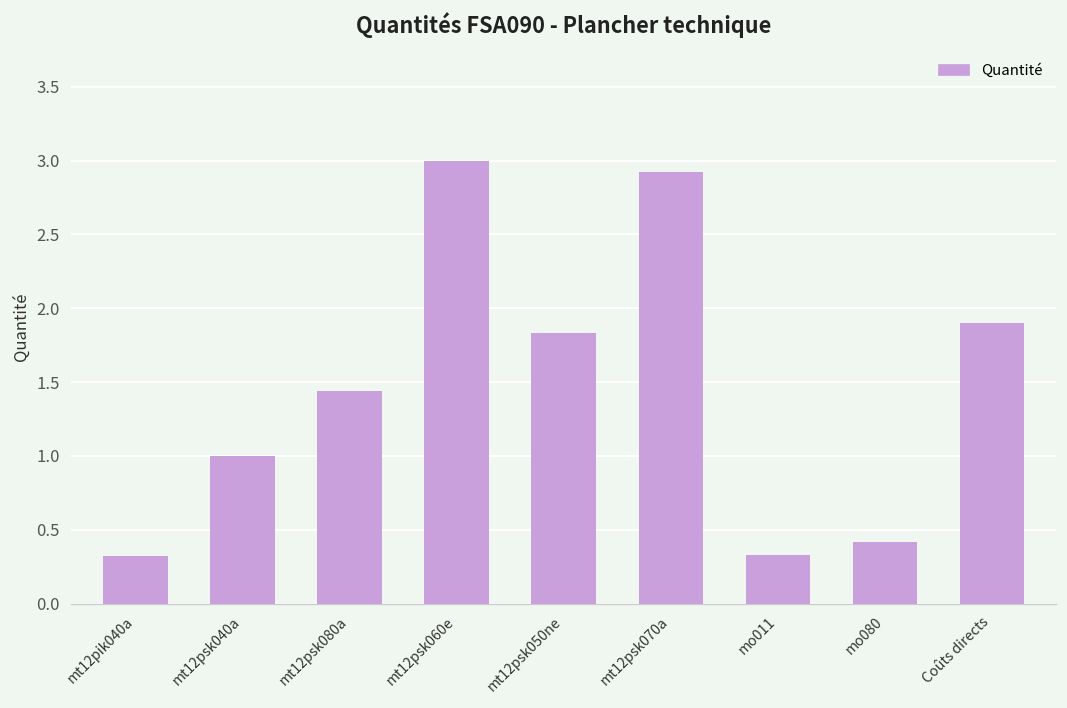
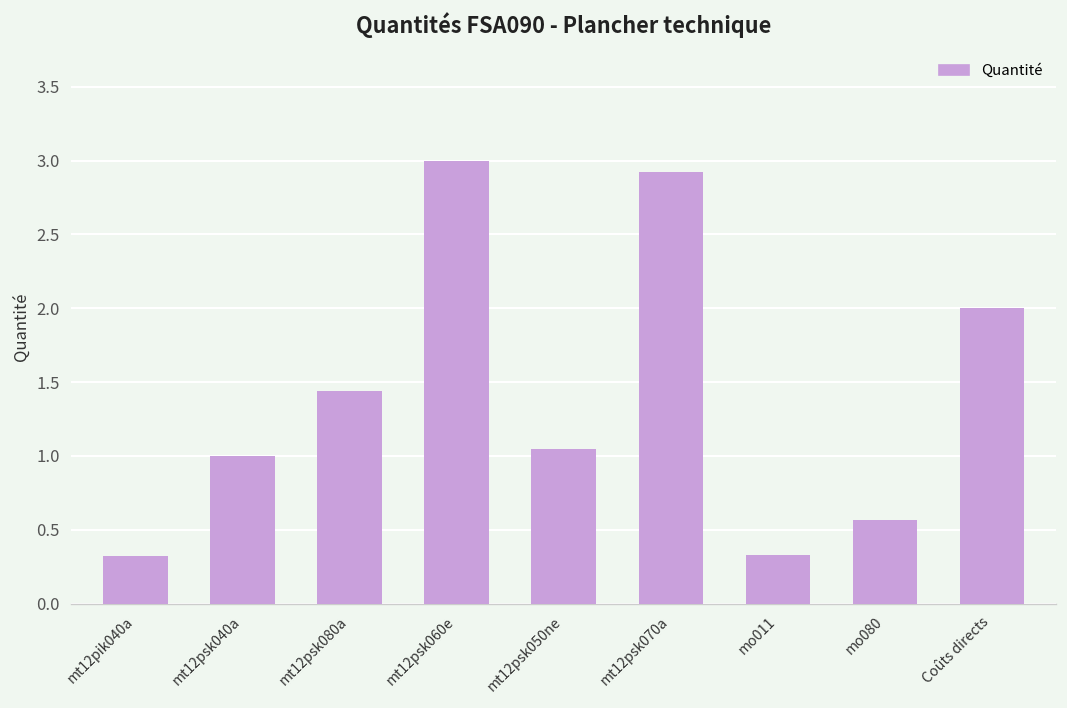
  {
    "mt12pik040a": 0.32,
    "mt12psk040a": 1.00,
    "mt12psk080a": 1.44,
    "mt12psk060e": 3.00,
-   "mt12psk050ne": 1.83,
+   "mt12psk050ne": 1.05,
    "mt12psk070a": 2.92,
    "mo011": 0.33,
-   "mo080": 0.42,
-   "Coûts directs": 1.9
+   "mo080": 0.57,
+   "Coûts directs": 2.0
  }
